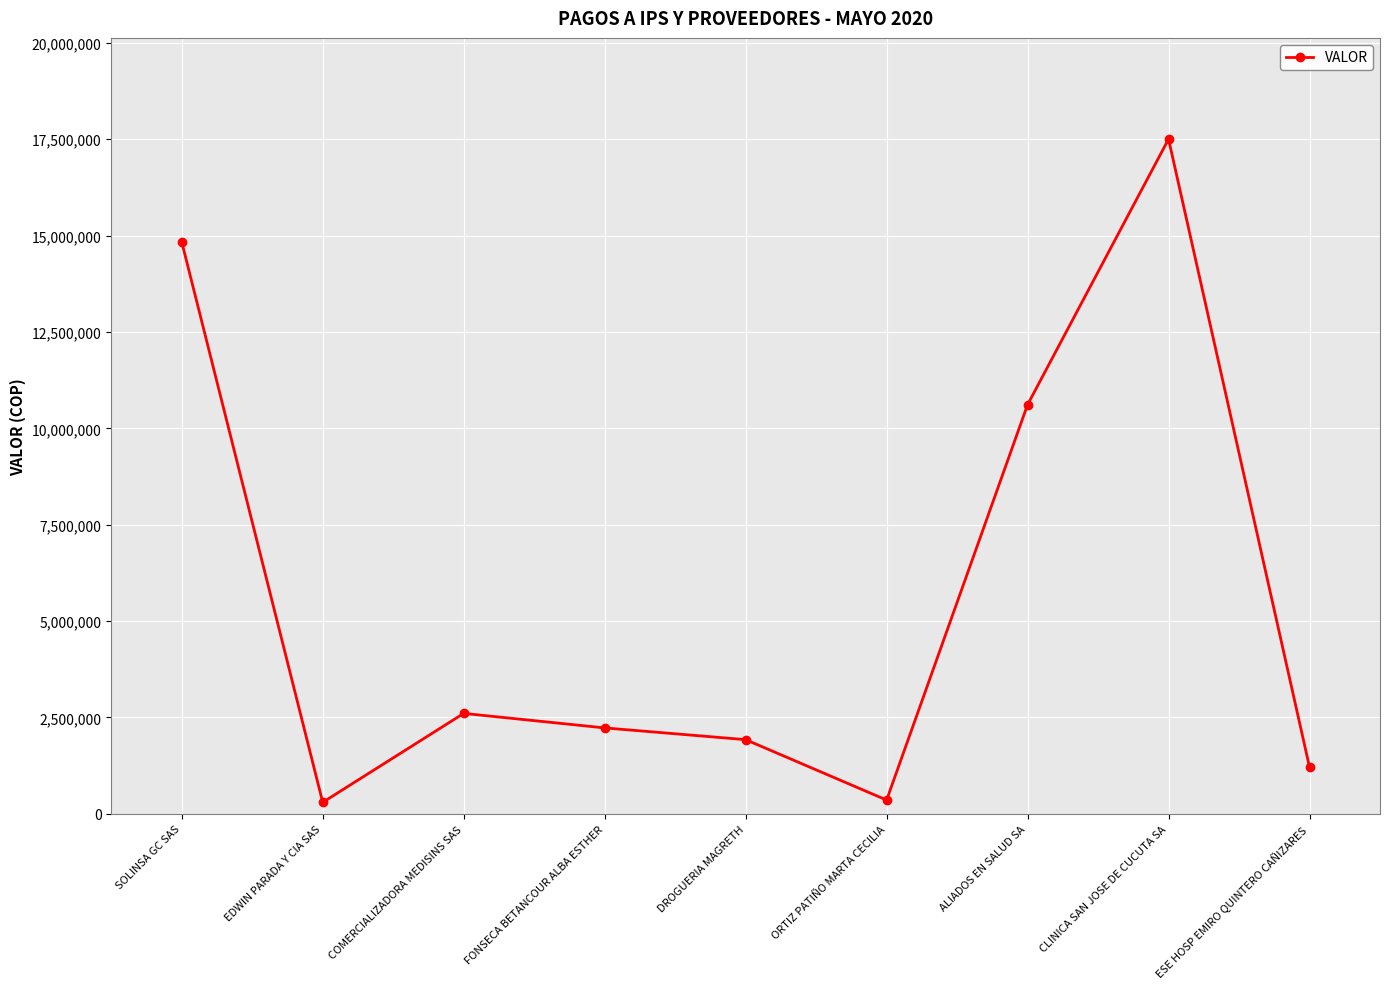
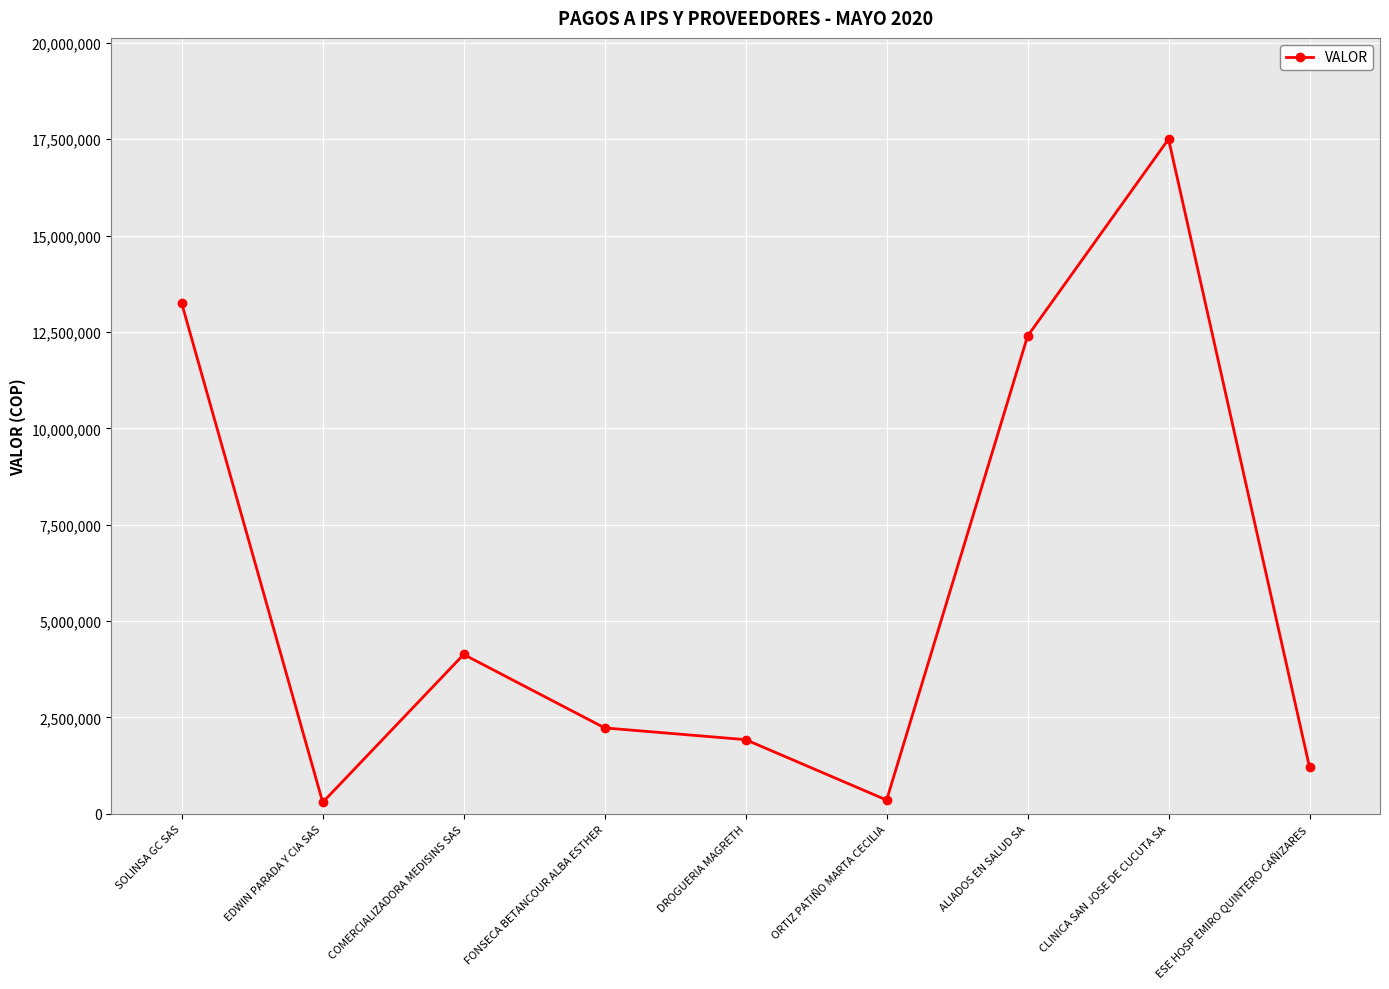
  {
-   "SOLINSA GC SAS": "14,800,000",
+   "SOLINSA GC SAS": "13,200,000",
    "EDWIN PARADA Y CIA SAS": "300,000",
-   "COMERCIALIZADORA MEDISINS SAS": "2,600,000",
+   "COMERCIALIZADORA MEDISINS SAS": "4,100,000",
    "FONSECA BETANCOUR ALBA ESTHER": "2,200,000",
    "DROGUERIA MAGRETH": "1,900,000",
    "ORTIZ PATIÑO MARTA CECILIA": "400,000",
-   "ALIADOS EN SALUD SA": "10,600,000",
+   "ALIADOS EN SALUD SA": "12,400,000",
    "CLINICA SAN JOSE DE CUCUTA SA": "17,500,000",
    "ESE HOSP EMIRO QUINTERO CAÑIZARES": "1,200,000"
  }
